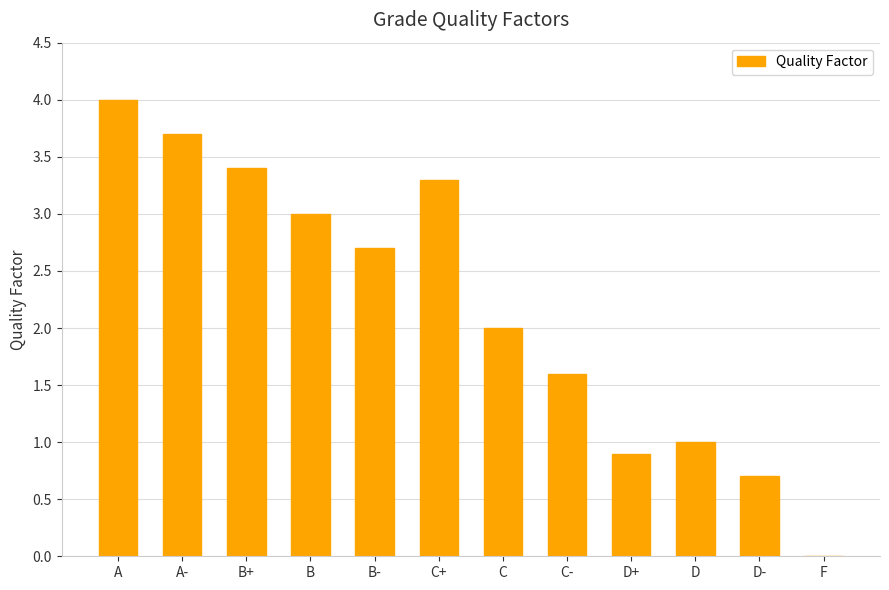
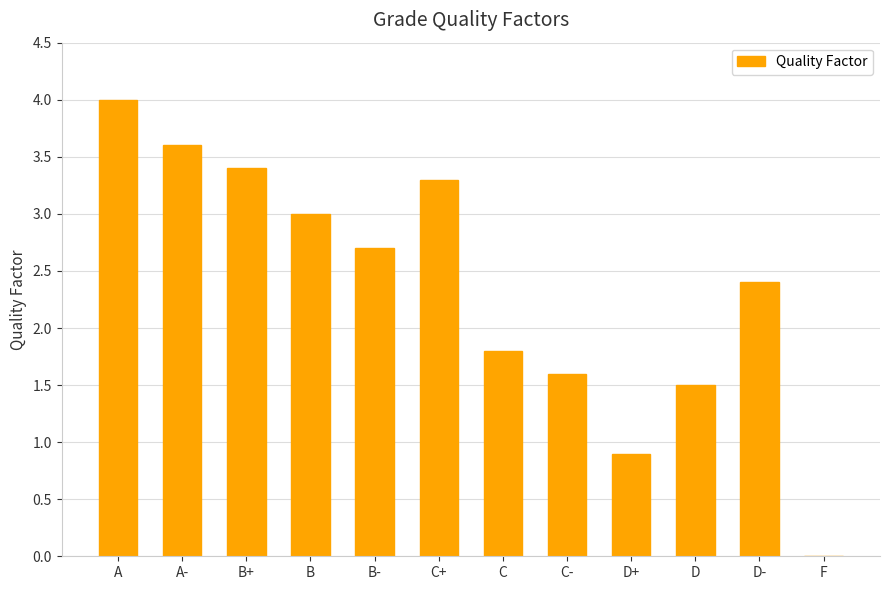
  {
    "A": 4.0,
-   "A-": 3.7,
+   "A-": 3.6,
    "B+": 3.4,
    "B": 3.0,
    "B-": 2.7,
    "C+": 3.3,
-   "C": 2.0,
+   "C": 1.8,
    "C-": 1.6,
    "D+": 0.9,
-   "D": 1.0,
-   "D-": 0.7,
+   "D": 1.5,
+   "D-": 2.4,
    "F": 0.0
  }
